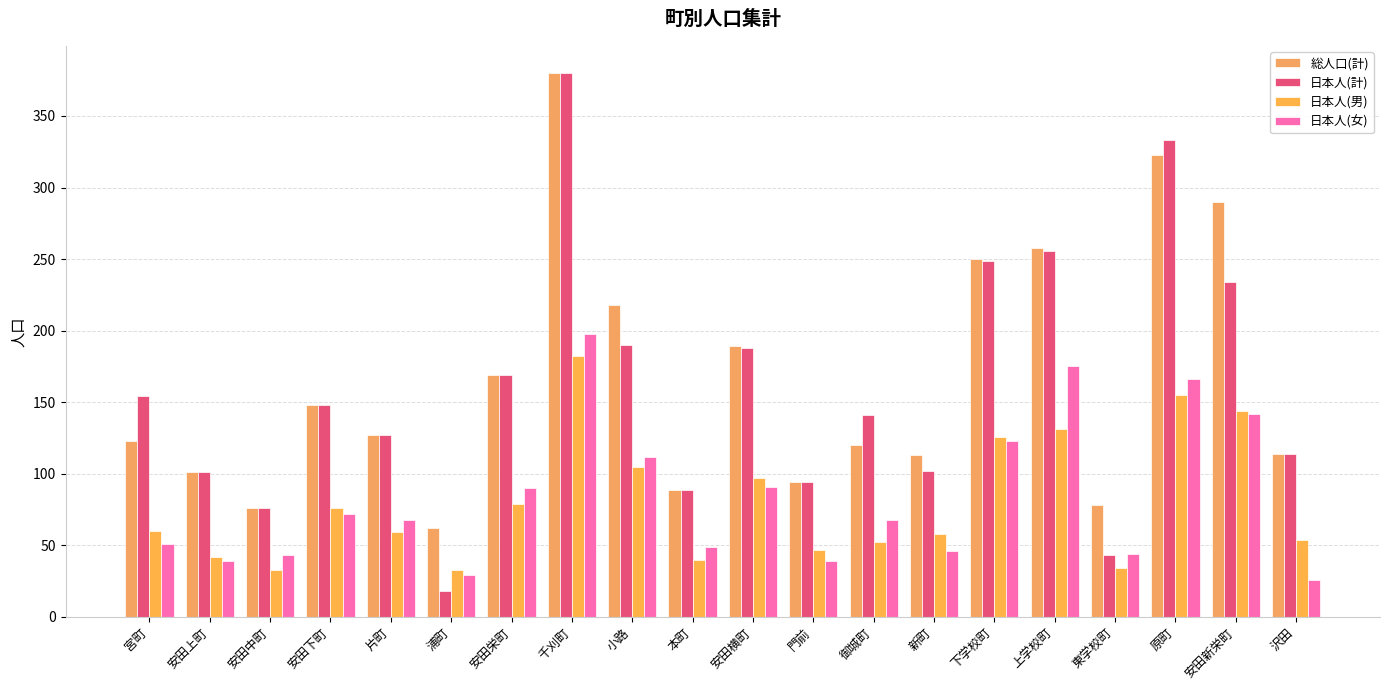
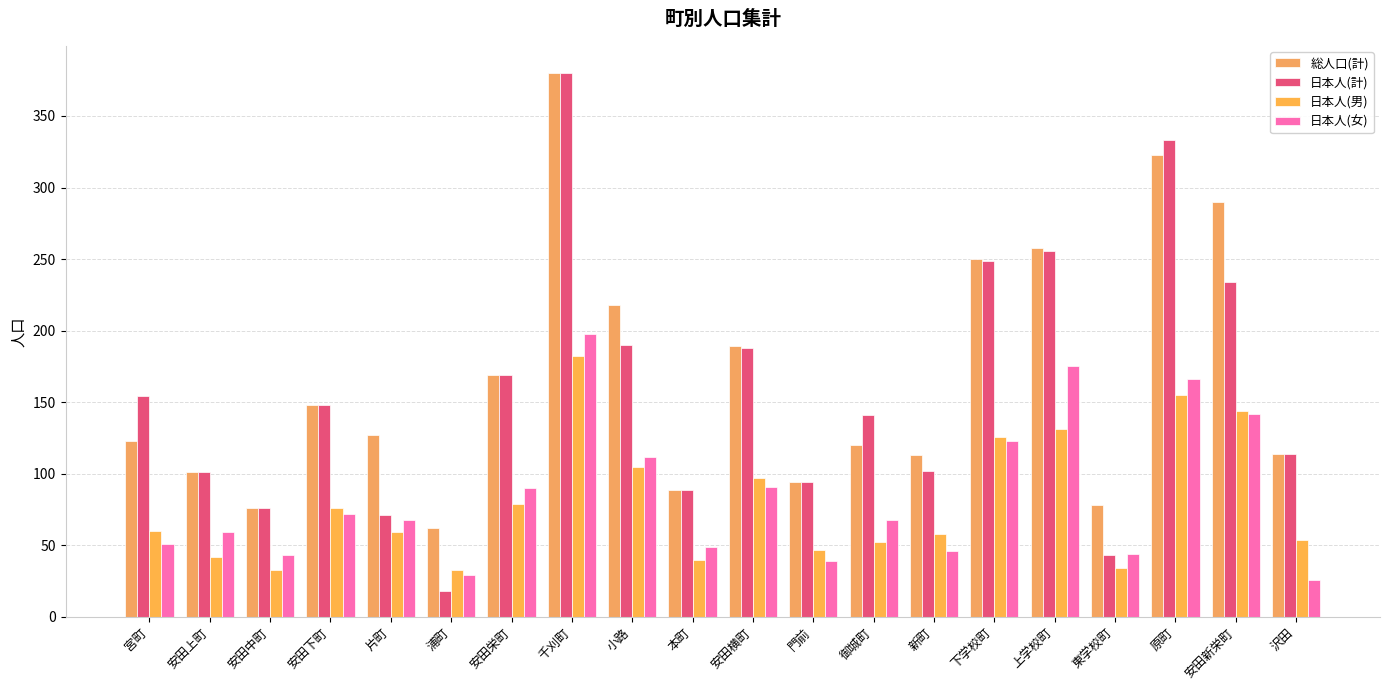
  {
    "日本人(計)": {
      "宮町": 154,
      "安田上町": 101,
      "安田中町": 76,
      "安田下町": 148,
-     "片町": 127,
+     "片町": 71,
      "浦町": 18,
      "安田栄町": 169,
      "千刈町": 380,
      "小路": 190,
      "本町": 89,
      "安田横町": 188,
      "門前": 94,
      "御城町": 141,
      "新町": 102,
      "下学校町": 249,
      "上学校町": 256,
      "東学校町": 43,
      "原町": 333,
      "安田新栄町": 234,
      "沢田": 114
    },
    "日本人(女)": {
      "宮町": 51,
-     "安田上町": 39,
+     "安田上町": 59,
      "安田中町": 43,
      "安田下町": 72,
      "片町": 68,
      "浦町": 29,
      "安田栄町": 90,
      "千刈町": 198,
      "小路": 112,
      "本町": 49,
      "安田横町": 91,
      "門前": 39,
      "御城町": 68,
      "新町": 46,
      "下学校町": 123,
      "上学校町": 175,
      "東学校町": 44,
      "原町": 166,
      "安田新栄町": 142,
      "沢田": 26
    }
  }
